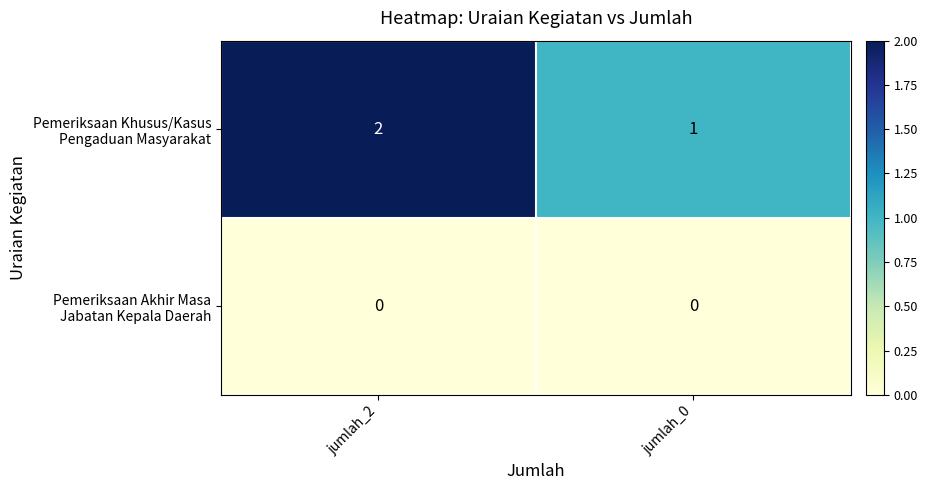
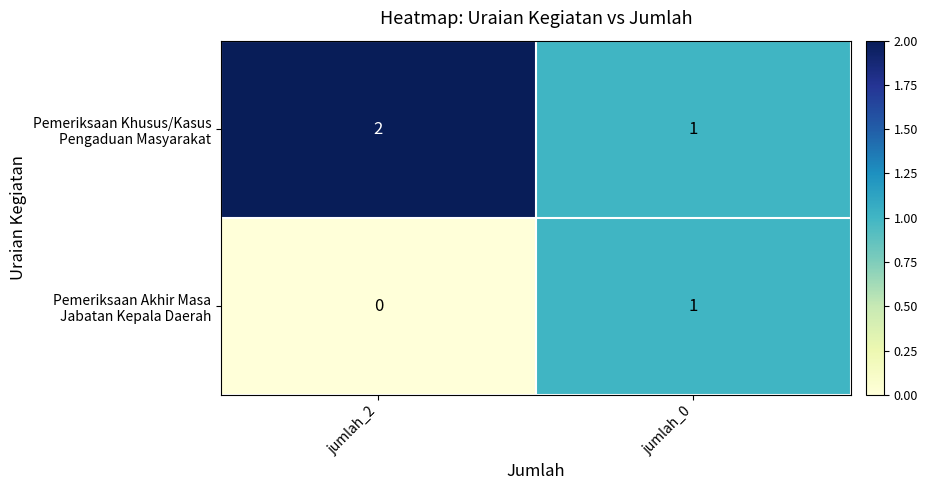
  {
    "Pemeriksaan Khusus/Kasus Pengaduan Masyarakat": {
      "jumlah_2": 2,
      "jumlah_0": 1
    },
    "Pemeriksaan Akhir Masa Jabatan Kepala Daerah": {
      "jumlah_2": 0,
-     "jumlah_0": 0
+     "jumlah_0": 1
    }
  }
